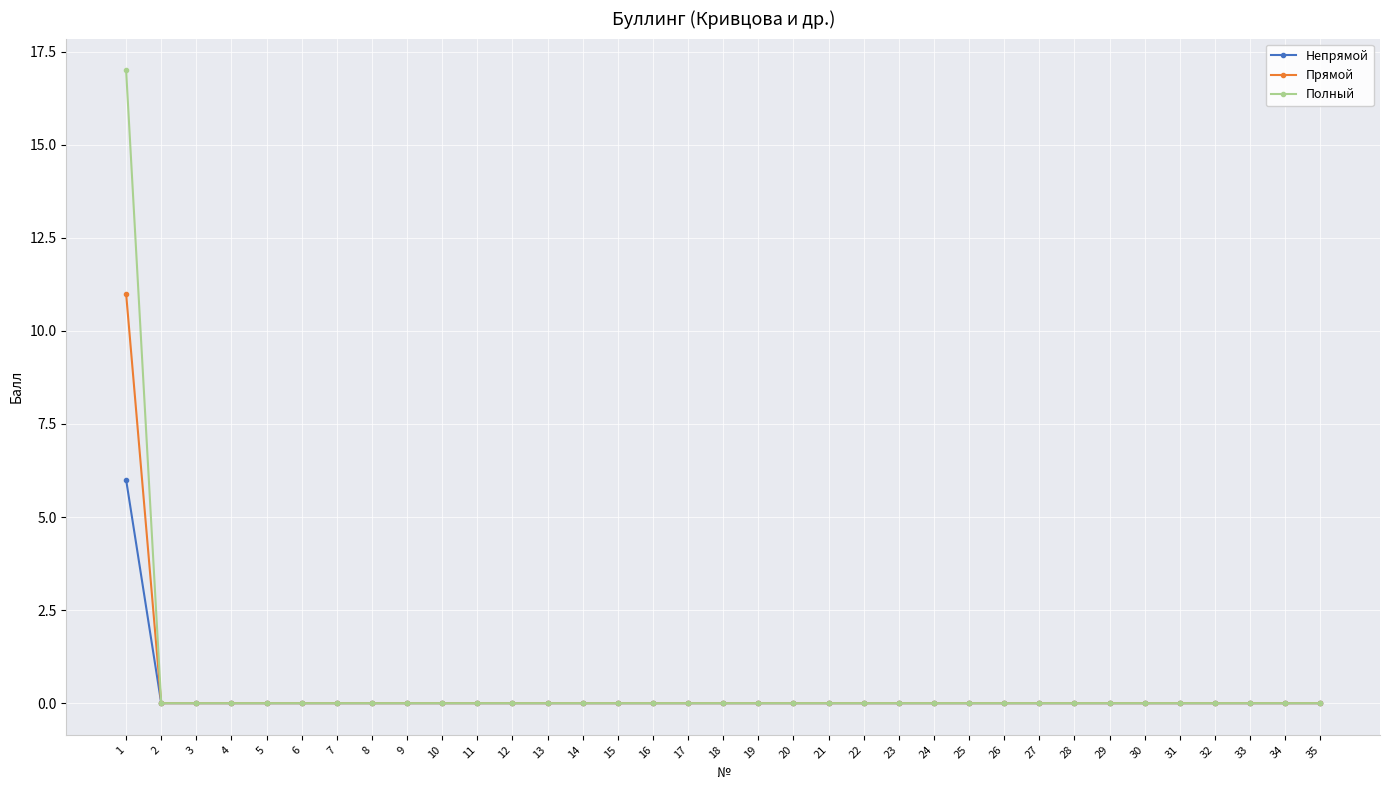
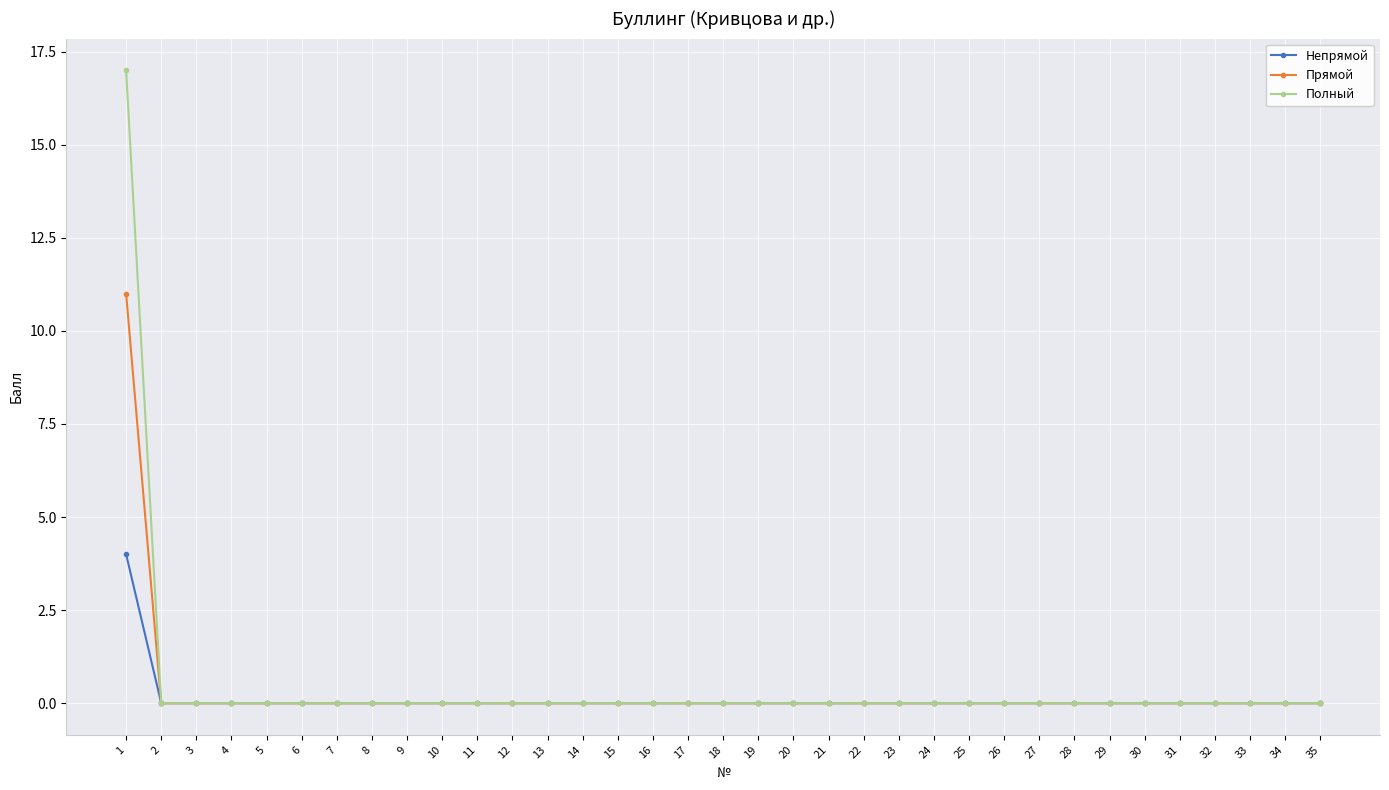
  {
    "Непрямой": {
-     "1": 6
+     "1": 4
    },
    "Прямой": {
      "1": 11
    },
    "Полный": {
      "1": 17
    }
  }
